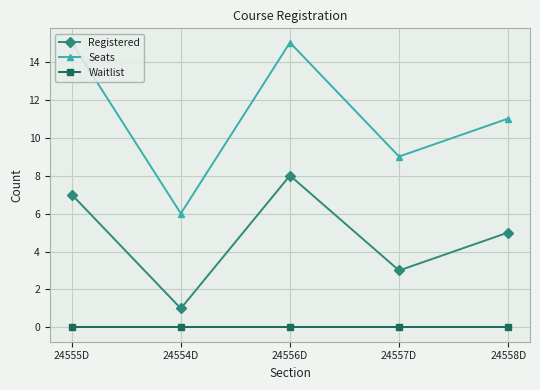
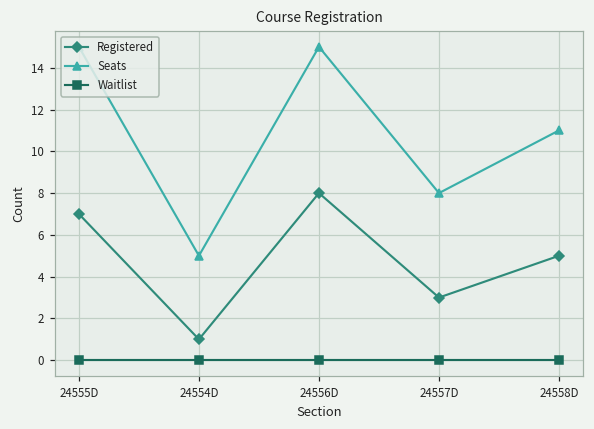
  {
    "Seats": {
-     "24554D": 6,
+     "24554D": 5,
      "24556D": 15,
-     "24557D": 9,
+     "24557D": 8,
      "24558D": 11
    }
  }
